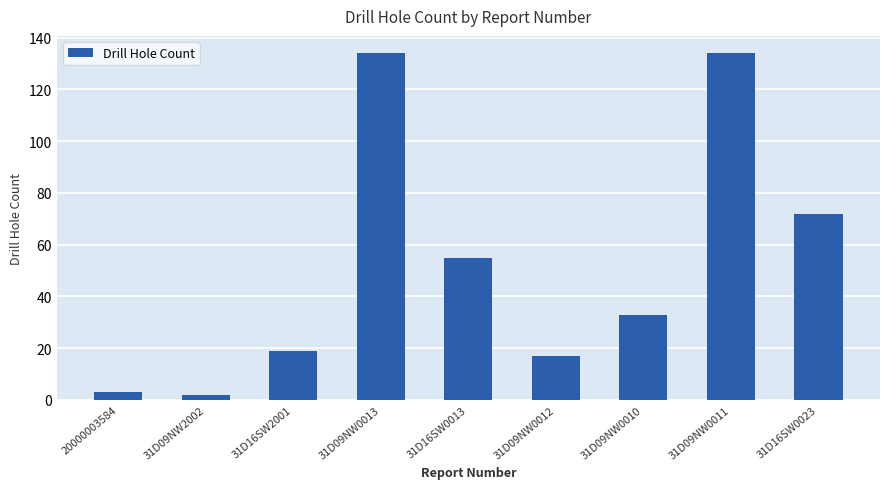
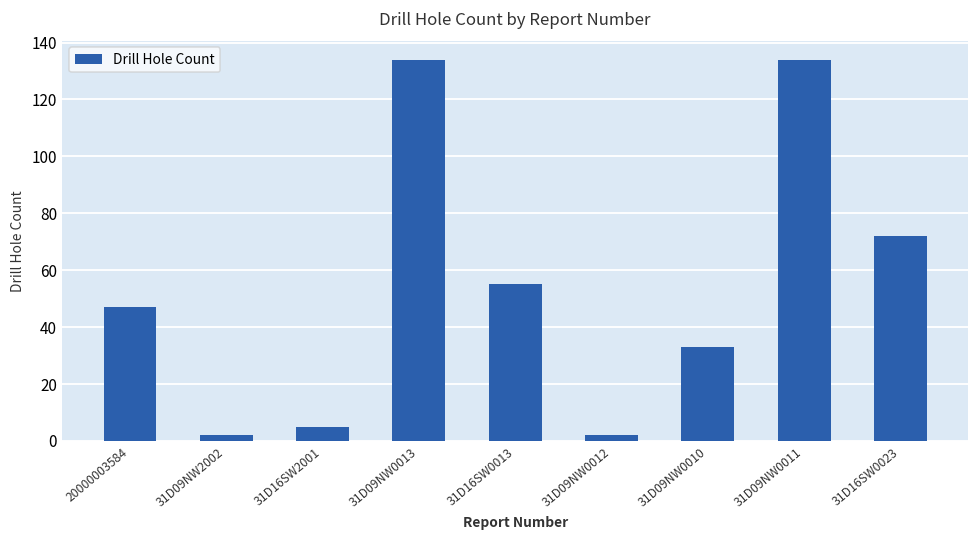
  {
-   "20000003584": 3,
+   "20000003584": 47,
    "31D09NW2002": 2,
-   "31D16SW2001": 19,
+   "31D16SW2001": 5,
    "31D09NW0013": 134,
    "31D16SW0013": 55,
-   "31D09NW0012": 17,
+   "31D09NW0012": 2,
    "31D09NW0010": 33,
    "31D09NW0011": 134,
    "31D16SW0023": 72
  }
